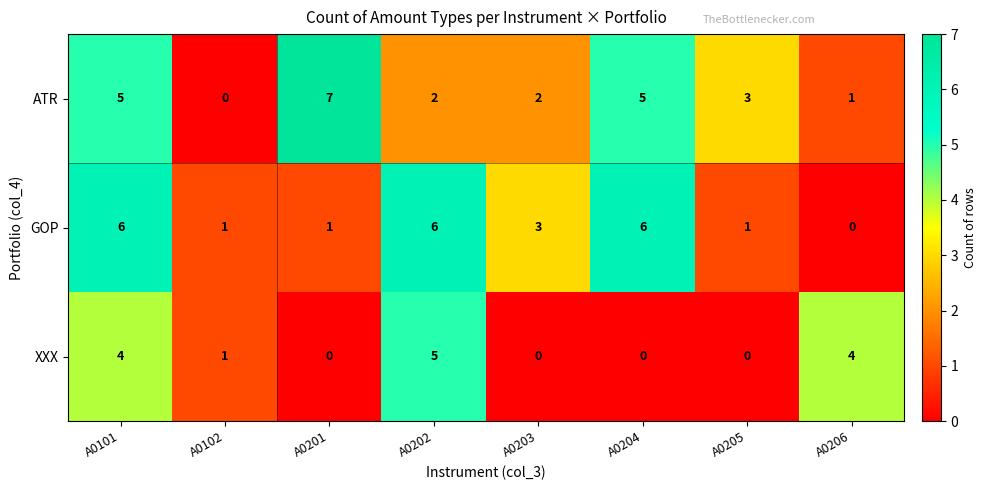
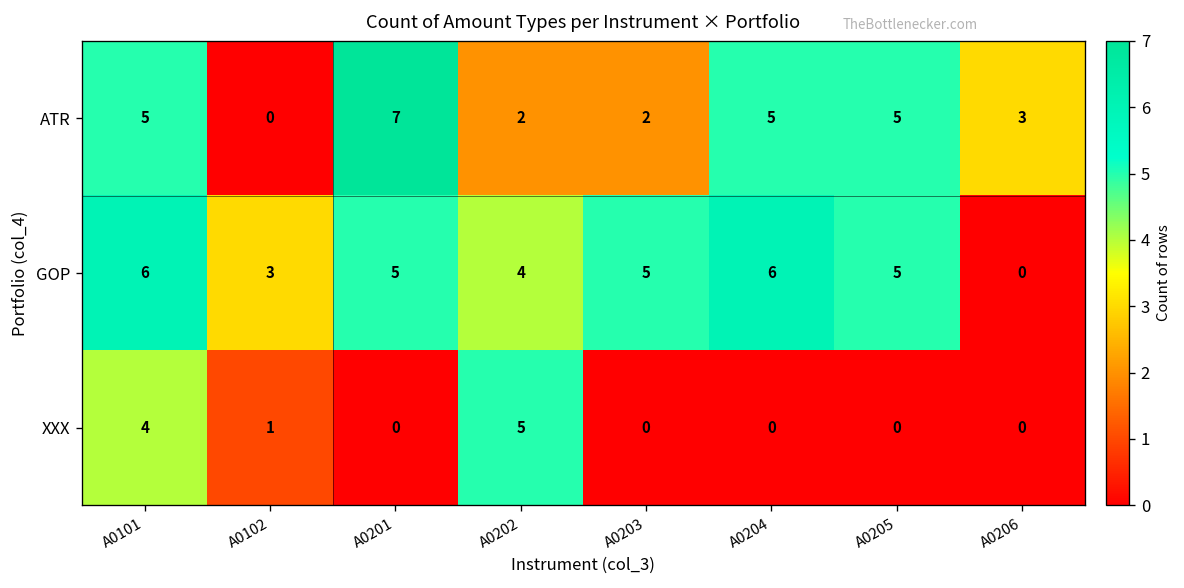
  {
    "ATR": {
      "A0101": 5,
      "A0102": 0,
      "A0201": 7,
      "A0202": 2,
      "A0203": 2,
      "A0204": 5,
-     "A0205": 3,
-     "A0206": 1
+     "A0205": 5,
+     "A0206": 3
    },
    "GOP": {
      "A0101": 6,
-     "A0102": 1,
-     "A0201": 1,
-     "A0202": 6,
-     "A0203": 3,
+     "A0102": 3,
+     "A0201": 5,
+     "A0202": 4,
+     "A0203": 5,
      "A0204": 6,
-     "A0205": 1,
+     "A0205": 5,
      "A0206": 0
    },
    "XXX": {
      "A0101": 4,
      "A0102": 1,
      "A0201": 0,
      "A0202": 5,
      "A0203": 0,
      "A0204": 0,
      "A0205": 0,
-     "A0206": 4
+     "A0206": 0
    }
  }
